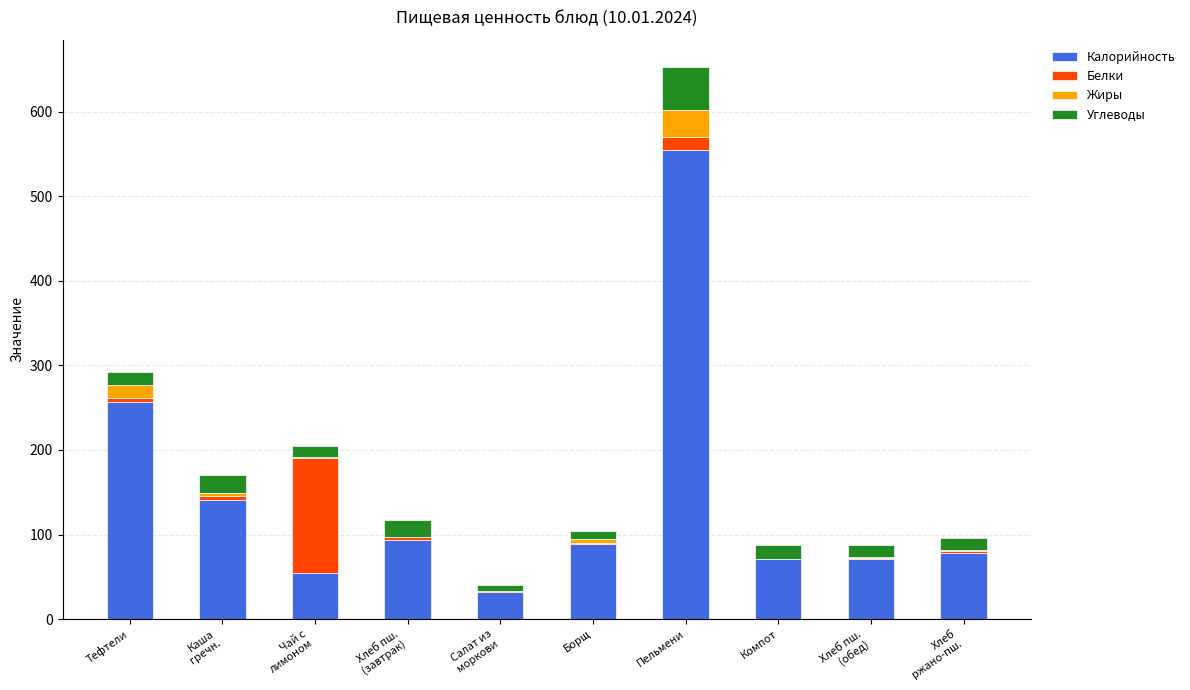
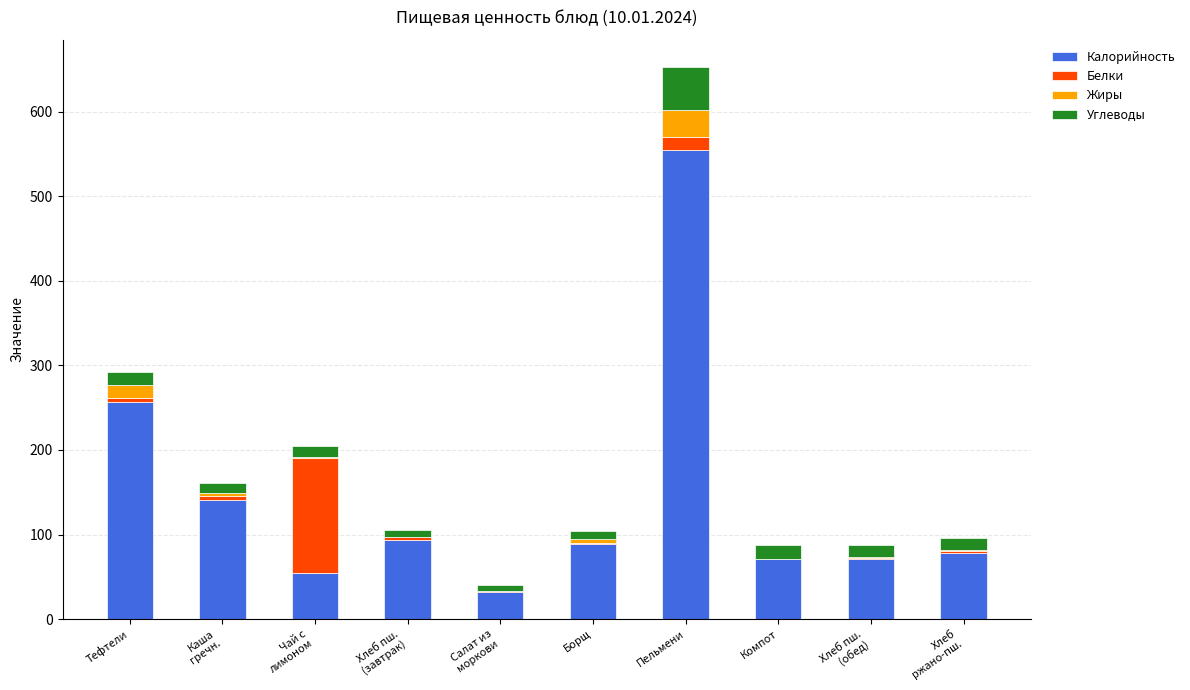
  {
    "Калорийность": {
      "Тефтели": 260,
      "Каша гречн.": 140,
      "Чай с лимоном": 50,
      "Хлеб пш. (завтрак)": 90,
      "Салат из моркови": 30,
      "Борщ": 90,
      "Пельмени": 560,
      "Компот": 70,
      "Хлеб пш. (обед)": 70,
      "Хлеб ржано-пш.": 80
    },
    "Белки": {
      "Тефтели": 0,
      "Каша гречн.": 0,
      "Чай с лимоном": 140,
      "Хлеб пш. (завтрак)": 0,
      "Пельмени": 10
    },
    "Жиры": {
      "Тефтели": 20,
      "Каша гречн.": 0,
      "Борщ": 0,
      "Пельмени": 30
    },
    "Углеводы": {
      "Тефтели": 20,
-     "Каша гречн.": 20,
+     "Каша гречн.": 10,
      "Чай с лимоном": 10,
-     "Хлеб пш. (завтрак)": 20,
+     "Хлеб пш. (завтрак)": 10,
      "Салат из моркови": 10,
      "Борщ": 10,
      "Пельмени": 50,
      "Компот": 20,
      "Хлеб пш. (обед)": 10,
      "Хлеб ржано-пш.": 10
    }
  }
